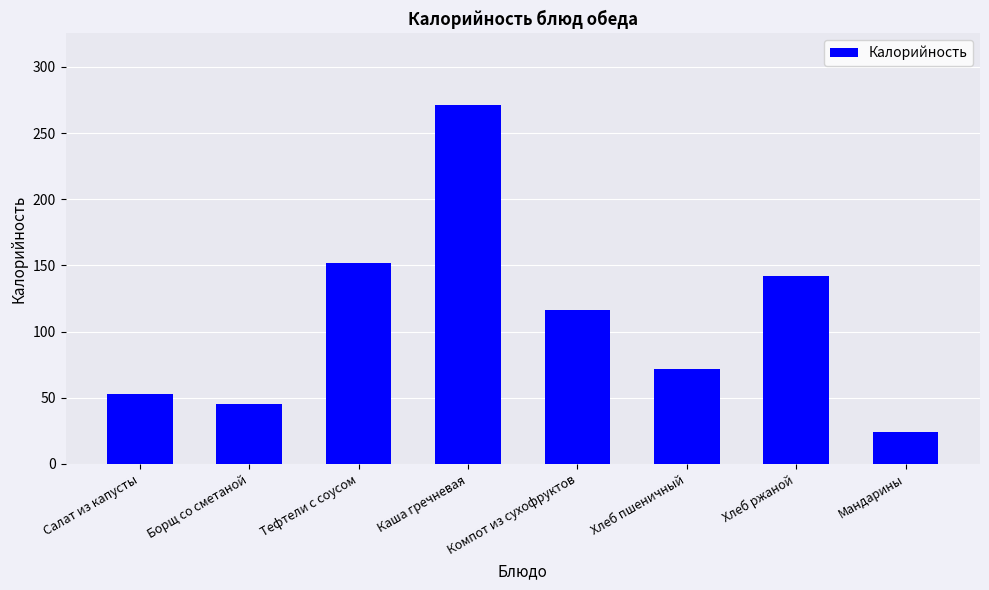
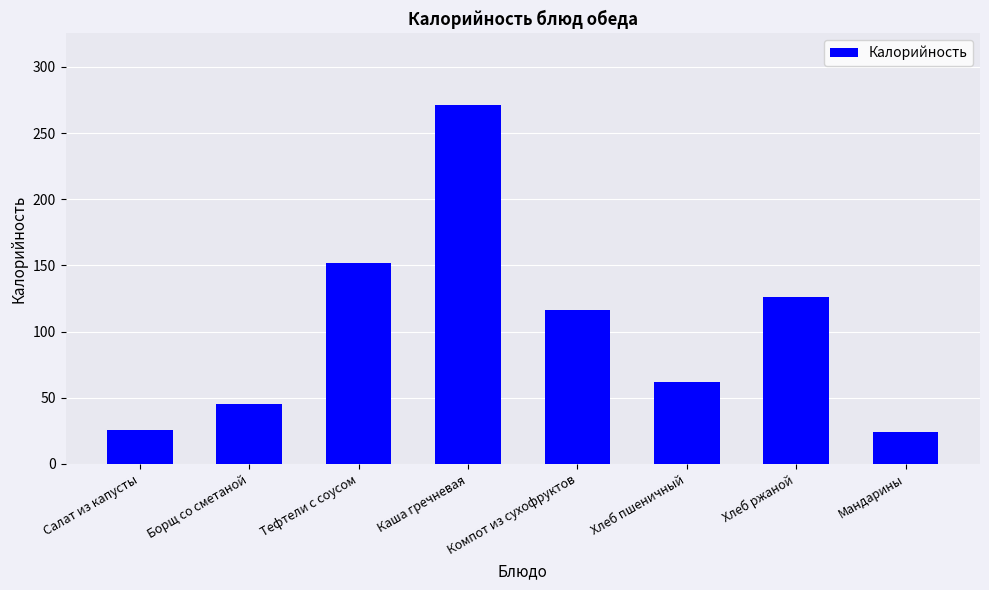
  {
-   "Салат из капусты": 53,
+   "Салат из капусты": 26,
    "Борщ со сметаной": 45,
    "Тефтели с соусом": 152,
    "Каша гречневая": 271,
    "Компот из сухофруктов": 116,
-   "Хлеб пшеничный": 72,
-   "Хлеб ржаной": 142,
+   "Хлеб пшеничный": 62,
+   "Хлеб ржаной": 126,
    "Мандарины": 24
  }
